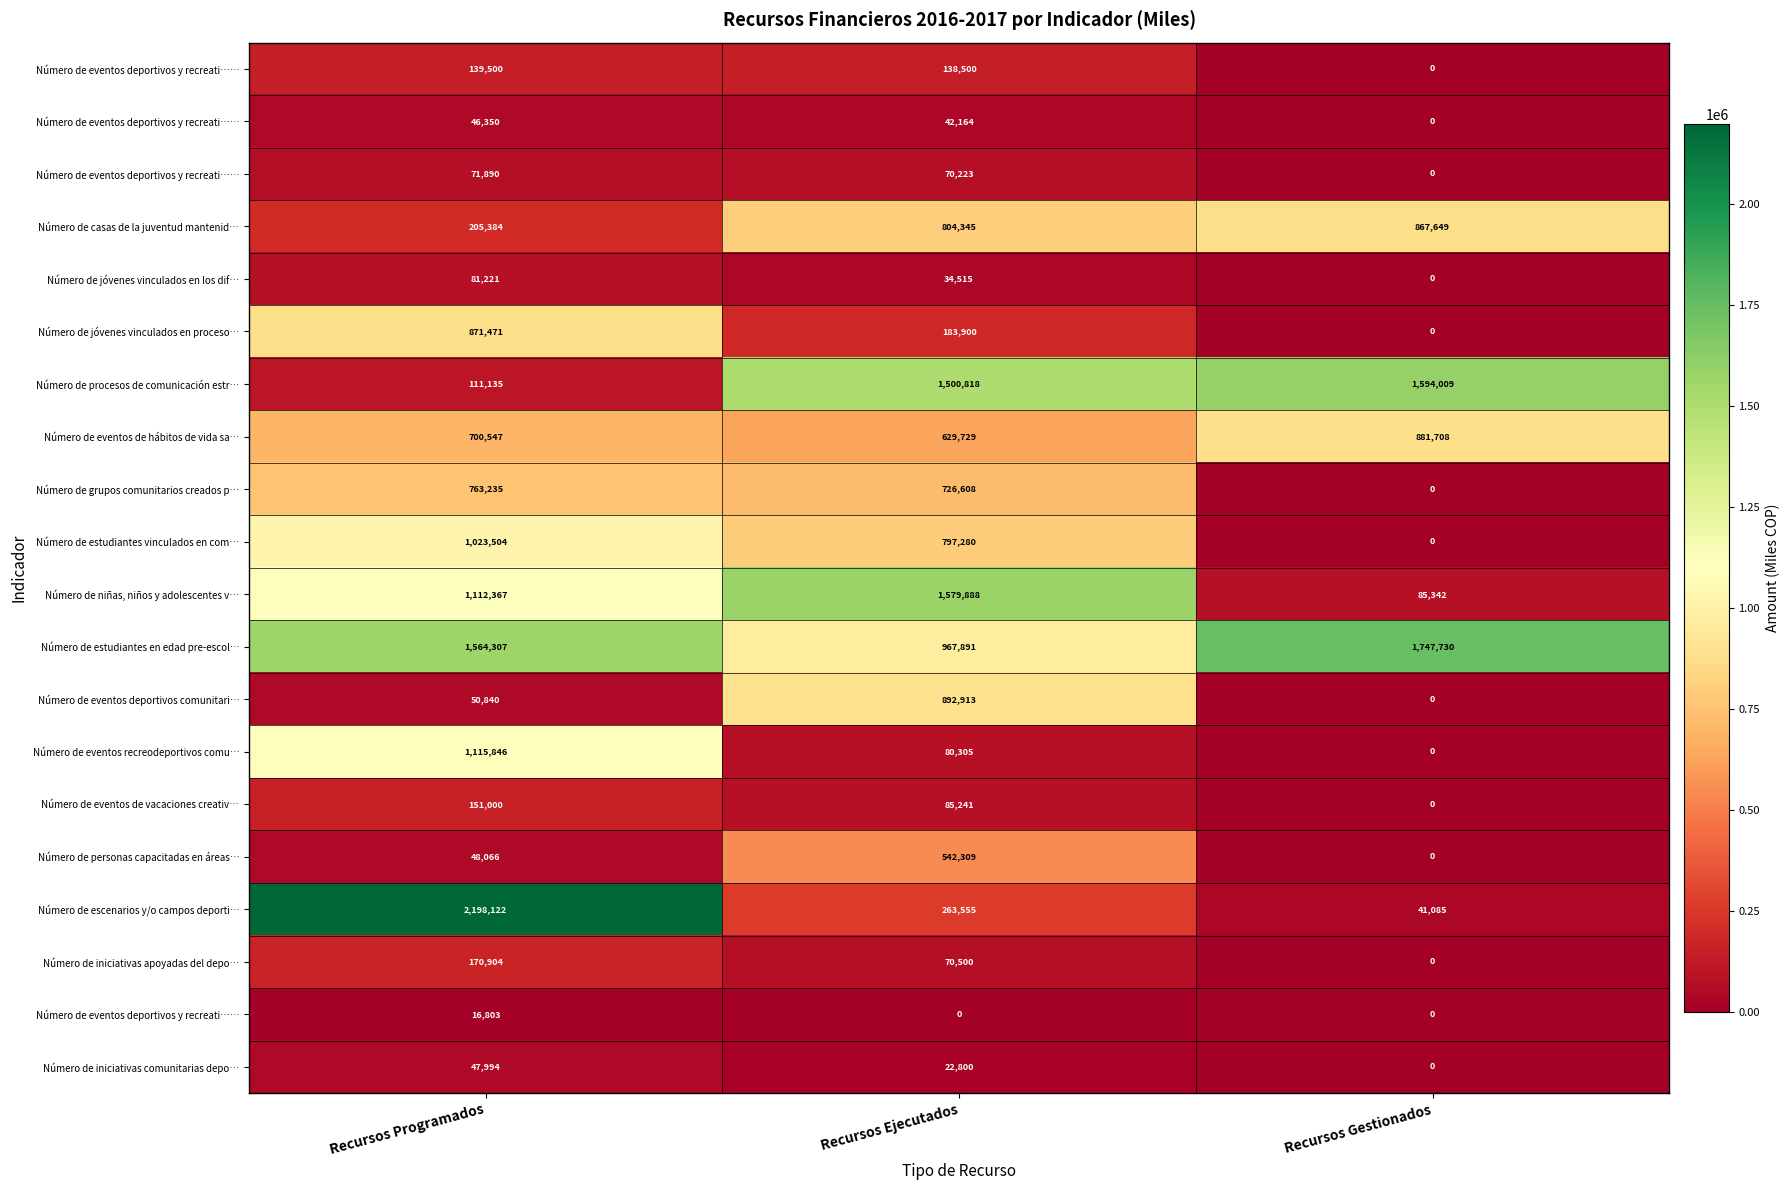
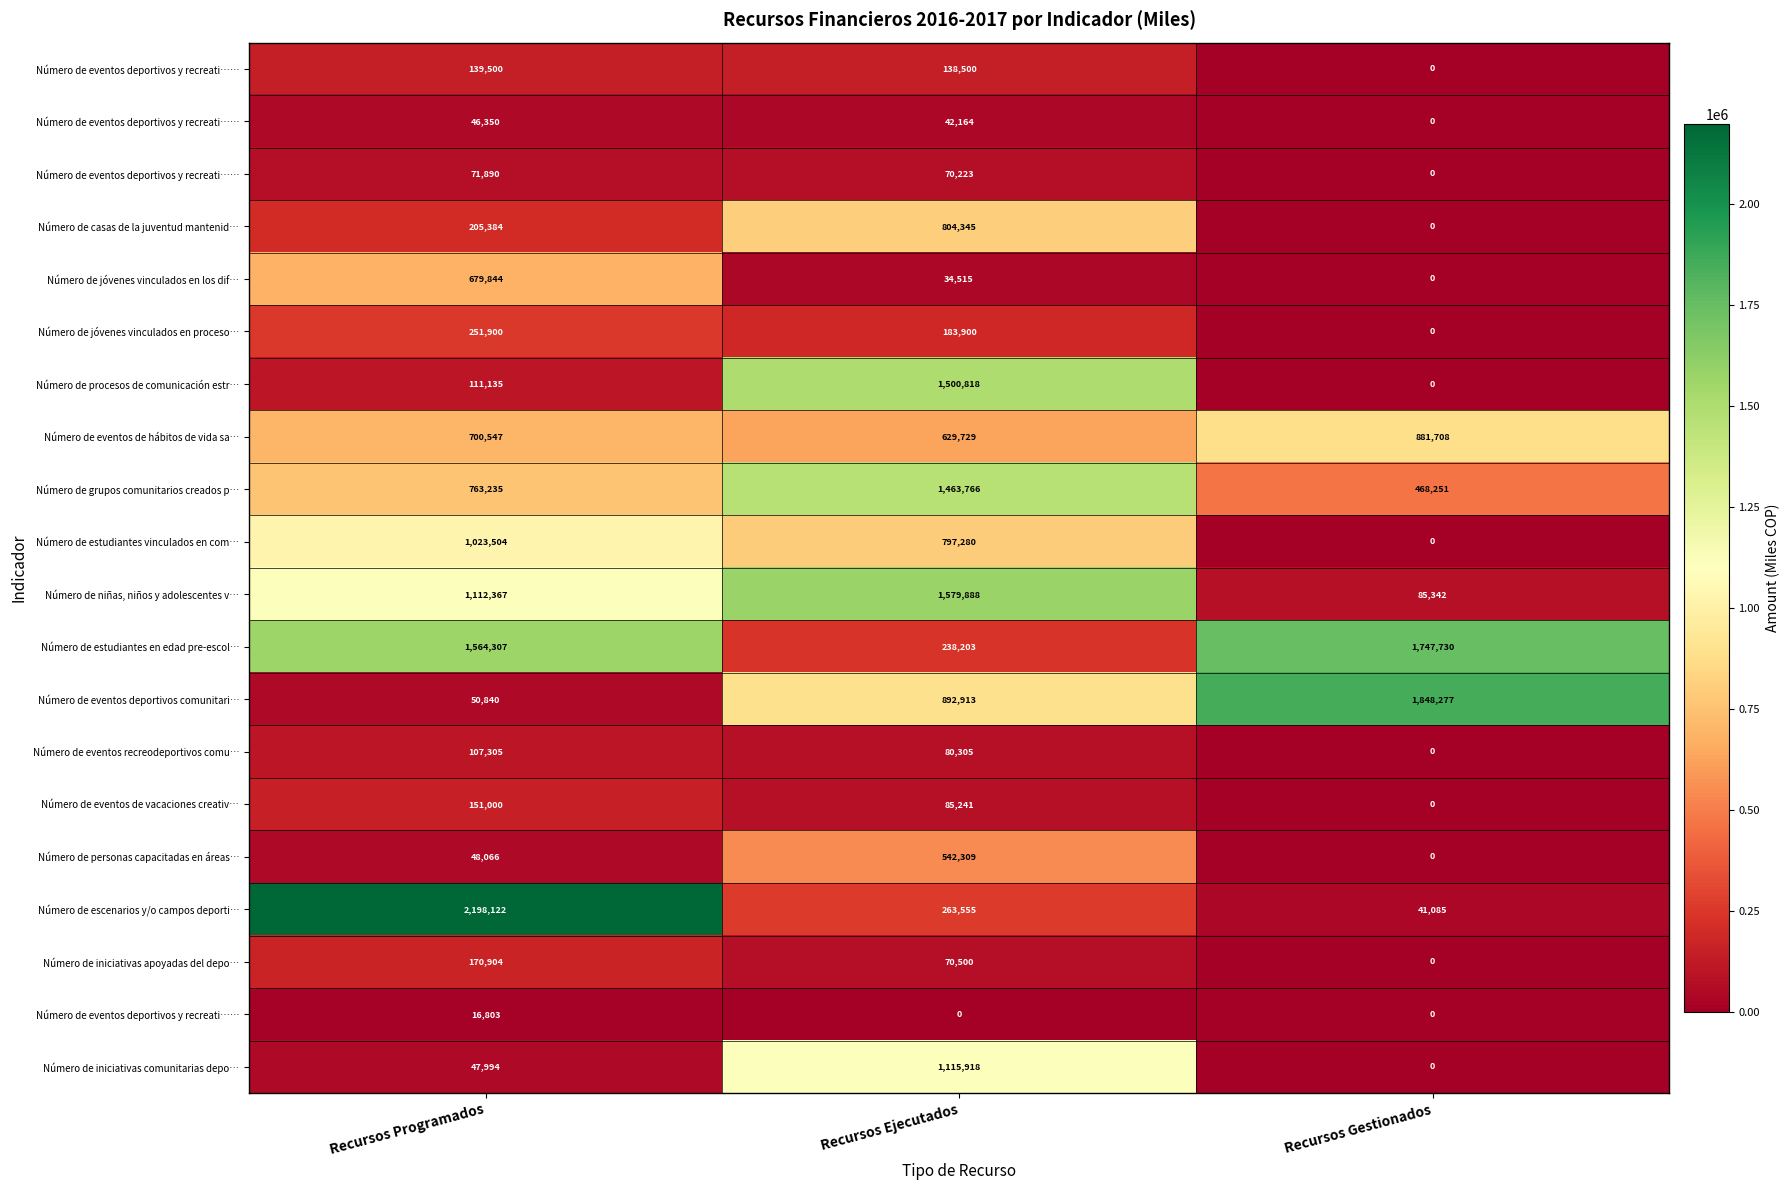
  {
    "Número de casas de la juventud mantenid…": {
      "Recursos Programados": "205,384",
      "Recursos Ejecutados": "804,345",
-     "Recursos Gestionados": "867,649"
+     "Recursos Gestionados": "0"
    },
    "Número de jóvenes vinculados en los dif…": {
-     "Recursos Programados": "81,221",
+     "Recursos Programados": "679,844",
      "Recursos Ejecutados": "34,515",
      "Recursos Gestionados": "0"
    },
    "Número de jóvenes vinculados en proceso…": {
-     "Recursos Programados": "871,471",
+     "Recursos Programados": "251,900",
      "Recursos Ejecutados": "183,900",
      "Recursos Gestionados": "0"
    },
    "Número de procesos de comunicación estr…": {
      "Recursos Programados": "111,135",
      "Recursos Ejecutados": "1,500,818",
-     "Recursos Gestionados": "1,594,009"
+     "Recursos Gestionados": "0"
    },
    "Número de eventos de hábitos de vida sa…": {
      "Recursos Programados": "700,547",
      "Recursos Ejecutados": "629,729",
      "Recursos Gestionados": "881,708"
    },
    "Número de grupos comunitarios creados p…": {
      "Recursos Programados": "763,235",
-     "Recursos Ejecutados": "726,608",
-     "Recursos Gestionados": "0"
+     "Recursos Ejecutados": "1,463,766",
+     "Recursos Gestionados": "468,251"
    },
    "Número de estudiantes vinculados en com…": {
      "Recursos Programados": "1,023,504",
      "Recursos Ejecutados": "797,280",
      "Recursos Gestionados": "0"
    },
    "Número de niñas, niños y adolescentes v…": {
      "Recursos Programados": "1,112,367",
      "Recursos Ejecutados": "1,579,888",
      "Recursos Gestionados": "85,342"
    },
    "Número de estudiantes en edad pre-escol…": {
      "Recursos Programados": "1,564,307",
-     "Recursos Ejecutados": "967,891",
+     "Recursos Ejecutados": "238,203",
      "Recursos Gestionados": "1,747,730"
    },
    "Número de eventos deportivos comunitari…": {
      "Recursos Programados": "50,840",
      "Recursos Ejecutados": "892,913",
-     "Recursos Gestionados": "0"
+     "Recursos Gestionados": "1,848,277"
    },
    "Número de eventos recreodeportivos comu…": {
-     "Recursos Programados": "1,115,846",
+     "Recursos Programados": "107,305",
      "Recursos Ejecutados": "80,305",
      "Recursos Gestionados": "0"
    },
    "Número de eventos de vacaciones creativ…": {
      "Recursos Programados": "151,000",
      "Recursos Ejecutados": "85,241",
      "Recursos Gestionados": "0"
    },
    "Número de personas capacitadas en áreas…": {
      "Recursos Programados": "48,066",
      "Recursos Ejecutados": "542,309",
      "Recursos Gestionados": "0"
    },
    "Número de escenarios y/o campos deporti…": {
      "Recursos Programados": "2,198,122",
      "Recursos Ejecutados": "263,555",
      "Recursos Gestionados": "41,085"
    },
    "Número de iniciativas apoyadas del depo…": {
      "Recursos Programados": "170,904",
      "Recursos Ejecutados": "70,500",
      "Recursos Gestionados": "0"
    },
    "Número de iniciativas comunitarias depo…": {
      "Recursos Programados": "47,994",
-     "Recursos Ejecutados": "22,800",
+     "Recursos Ejecutados": "1,115,918",
      "Recursos Gestionados": "0"
    }
  }
